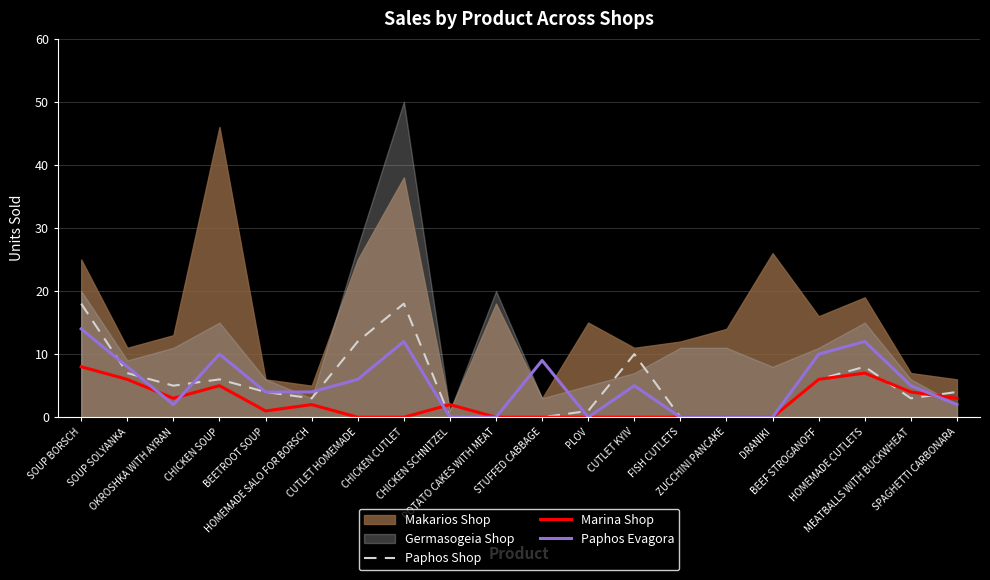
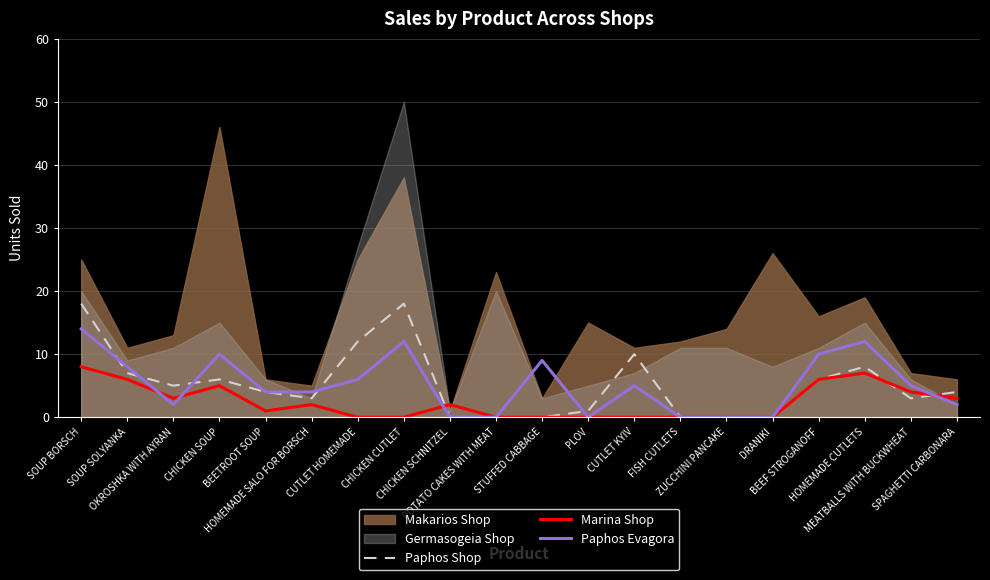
  {
    "Paphos Shop": {
      "SOUP BORSCH": 18,
      "SOUP SOLYANKA": 7,
      "OKROSHKA WITH AYRAN": 5,
      "CHICKEN SOUP": 6,
      "CUTLET HOMEMADE": 12,
      "CHICKEN CUTLET": 18,
      "PLOV": 1,
      "CUTLET KYIV": 10,
      "HOMEMADE CUTLETS": 8,
      "MEATBALLS WITH BUCKWHEAT": 3,
      "SPAGHETTI CARBONARA": 4
    },
    "Makarios Shop": {
      "SOUP BORSCH": 25,
      "SOUP SOLYANKA": 11,
      "OKROSHKA WITH AYRAN": 13,
      "CHICKEN SOUP": 46,
      "HOMEMADE SALO FOR BORSCH": 5,
      "CUTLET HOMEMADE": 25,
      "CHICKEN CUTLET": 38,
-     "POTATO CAKES WITH MEAT": 18,
+     "POTATO CAKES WITH MEAT": 23,
      "PLOV": 15,
      "CUTLET KYIV": 11,
      "FISH CUTLETS": 12,
      "ZUCCHINI PANCAKE": 14,
      "DRANIKI": 26,
      "BEEF STROGANOFF": 16,
      "HOMEMADE CUTLETS": 19,
      "MEATBALLS WITH BUCKWHEAT": 7,
      "SPAGHETTI CARBONARA": 6
    },
    "Marina Shop": {
      "SOUP BORSCH": 8,
      "SOUP SOLYANKA": 6,
      "OKROSHKA WITH AYRAN": 3,
      "CHICKEN SOUP": 5,
      "BEETROOT SOUP": 1,
      "HOMEMADE SALO FOR BORSCH": 2,
      "CUTLET HOMEMADE": 0,
      "CHICKEN CUTLET": 0,
      "CHICKEN SCHNITZEL": 2,
      "CUTLET KYIV": 0,
      "HOMEMADE CUTLETS": 7,
      "MEATBALLS WITH BUCKWHEAT": 4,
      "SPAGHETTI CARBONARA": 3
    },
    "Germasogeia Shop": {
      "SOUP BORSCH": 20,
      "SOUP SOLYANKA": 9,
      "OKROSHKA WITH AYRAN": 11,
      "CHICKEN SOUP": 15,
      "CUTLET HOMEMADE": 27,
      "CHICKEN CUTLET": 50,
      "POTATO CAKES WITH MEAT": 20,
      "PLOV": 5,
      "CUTLET KYIV": 7,
      "FISH CUTLETS": 11,
      "ZUCCHINI PANCAKE": 11,
      "DRANIKI": 8,
      "BEEF STROGANOFF": 11,
      "HOMEMADE CUTLETS": 15,
      "MEATBALLS WITH BUCKWHEAT": 6
    },
    "Paphos Evagora": {
      "SOUP BORSCH": 14,
      "SOUP SOLYANKA": 8,
      "OKROSHKA WITH AYRAN": 2,
      "CHICKEN SOUP": 10,
      "HOMEMADE SALO FOR BORSCH": 4,
      "CUTLET HOMEMADE": 6,
      "CHICKEN CUTLET": 12,
      "STUFFED CABBAGE": 9,
      "CUTLET KYIV": 5,
      "BEEF STROGANOFF": 10,
      "HOMEMADE CUTLETS": 12,
      "MEATBALLS WITH BUCKWHEAT": 5
    }
  }
